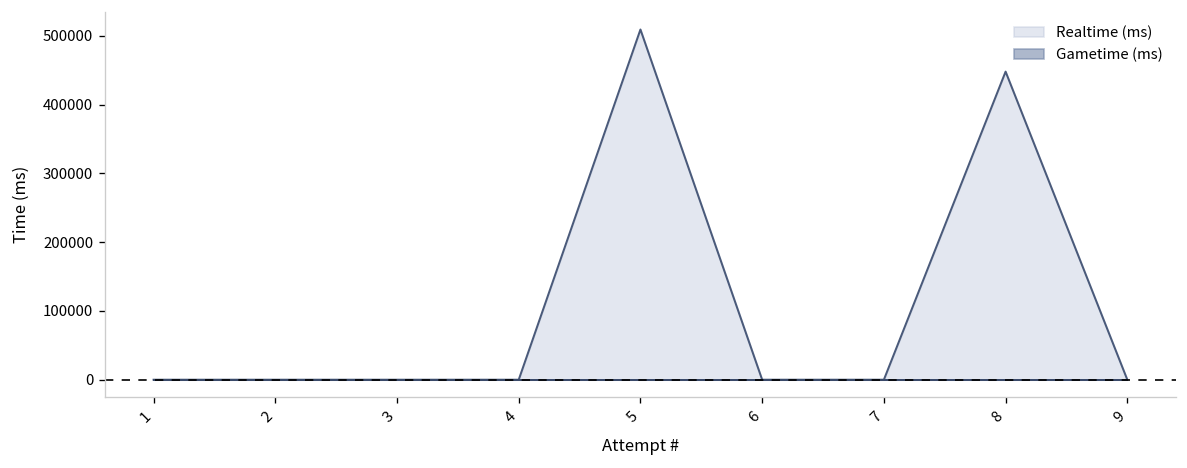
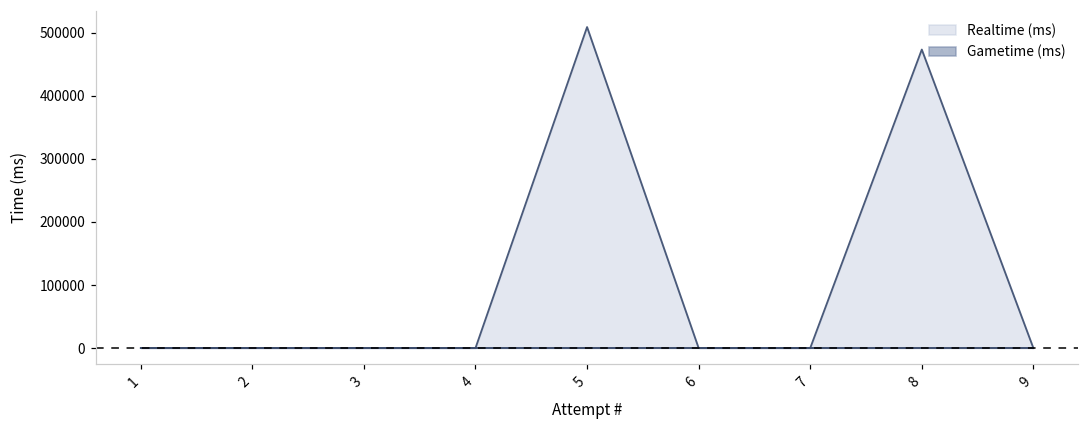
  {
    "Realtime (ms)": {
      "5": 510000,
-     "8": 450000
+     "8": 470000
    },
    "Gametime (ms)": {
      "5": 0,
      "8": 0
    }
  }
